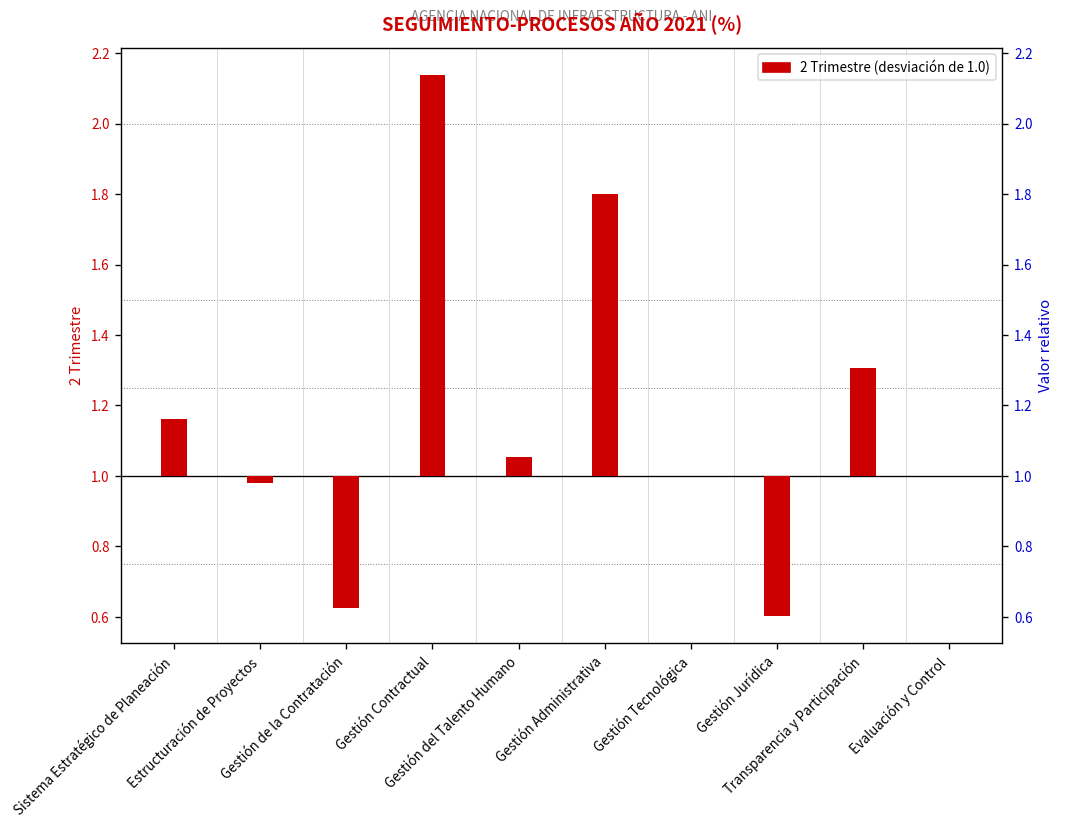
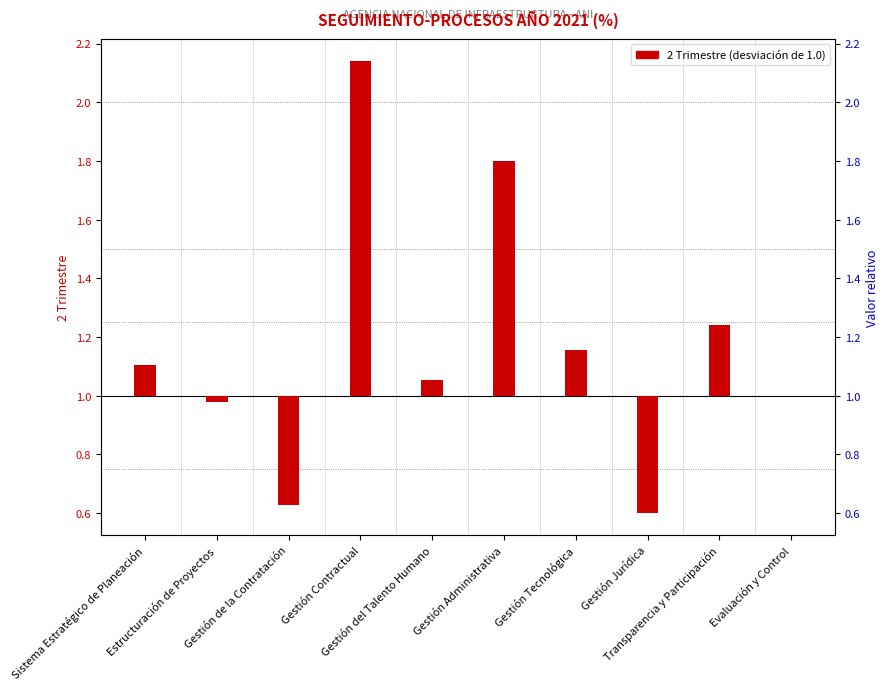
  {
-   "Sistema Estratégico de Planeación": 1.16,
+   "Sistema Estratégico de Planeación": 1.11,
    "Estructuración de Proyectos": 0.98,
    "Gestión de la Contratación": 0.63,
    "Gestión Contractual": 2.14,
    "Gestión del Talento Humano": 1.05,
    "Gestión Administrativa": 1.80,
-   "Gestión Tecnológica": 1.00,
+   "Gestión Tecnológica": 1.16,
    "Gestión Jurídica": 0.60,
-   "Transparencia y Participación": 1.31
+   "Transparencia y Participación": 1.24
  }
